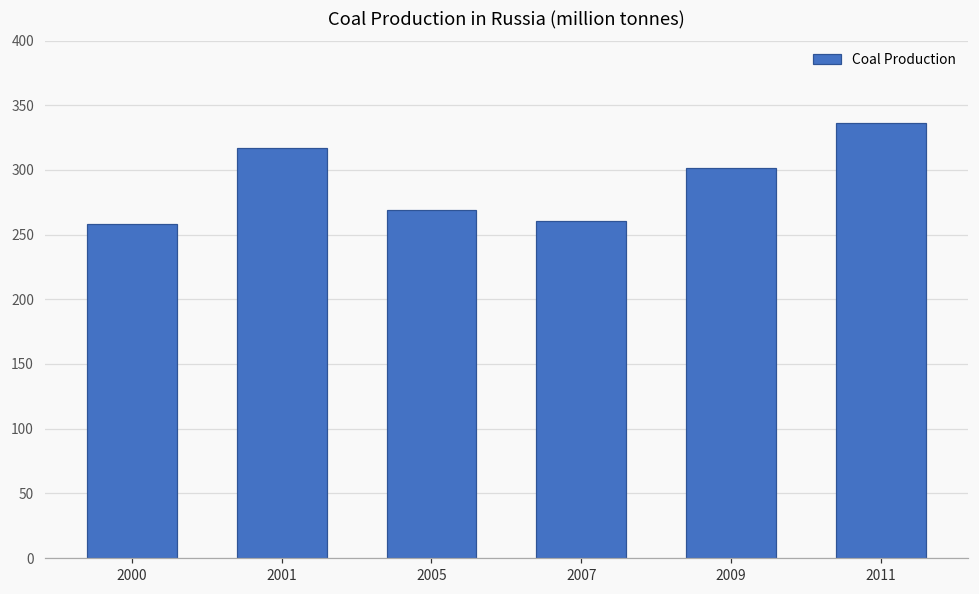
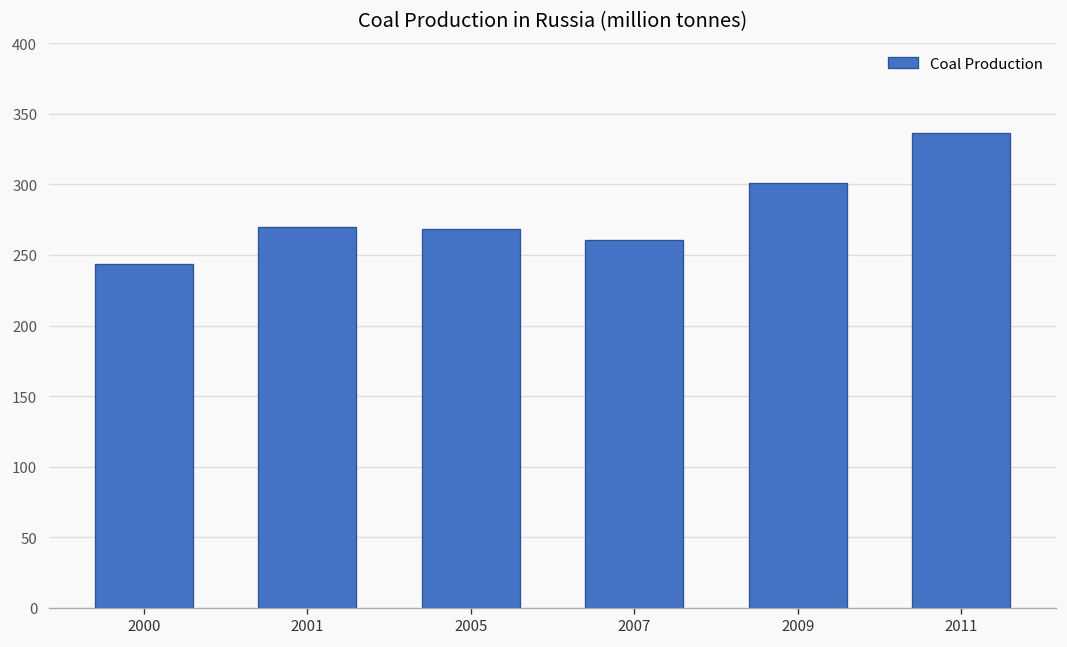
  {
-   "2000": 258,
-   "2001": 317,
+   "2000": 243,
+   "2001": 270,
    "2005": 269,
    "2007": 260,
    "2009": 301,
    "2011": 336
  }
